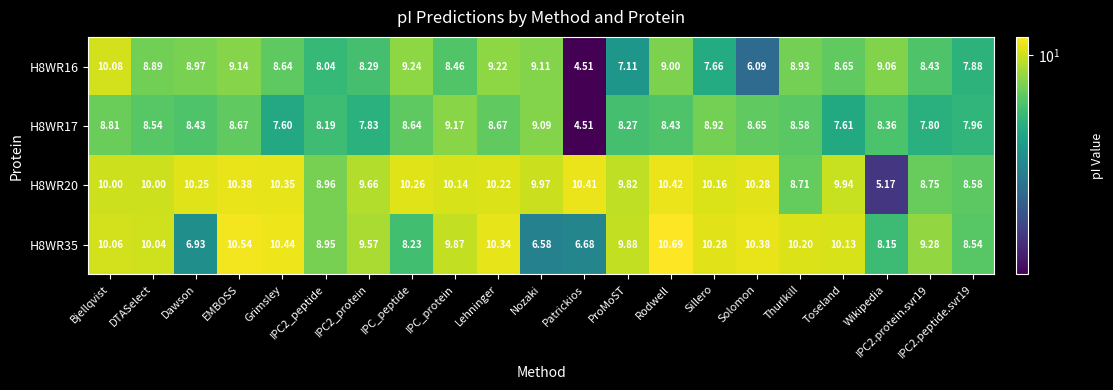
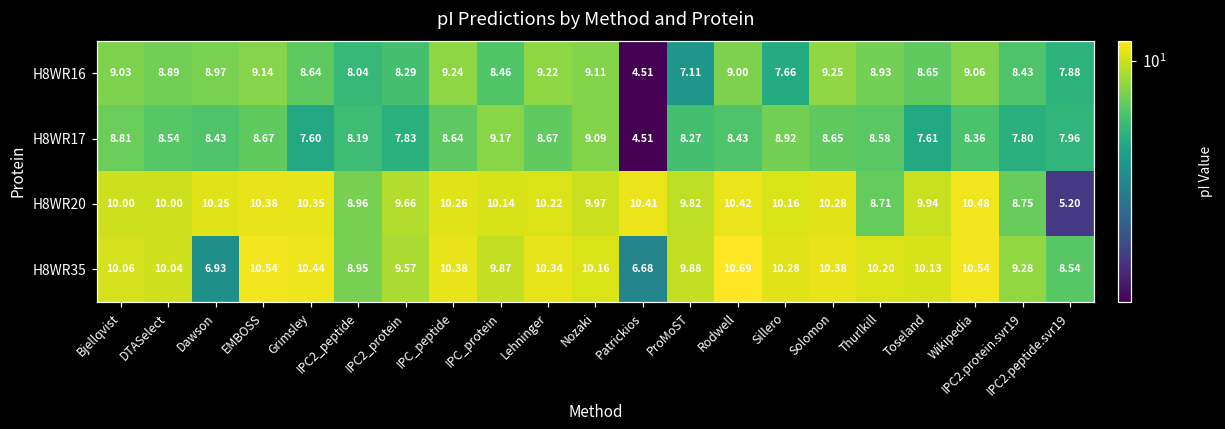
  {
    "H8WR16": {
-     "Bjellqvist": 10.08,
+     "Bjellqvist": 9.03,
      "DTASelect": 8.89,
      "Dawson": 8.97,
      "EMBOSS": 9.14,
      "Grimsley": 8.64,
      "IPC2_peptide": 8.04,
      "IPC2_protein": 8.29,
      "IPC_peptide": 9.24,
      "IPC_protein": 8.46,
      "Lehninger": 9.22,
      "Nozaki": 9.11,
      "Patrickios": 4.51,
      "ProMoST": 7.11,
      "Rodwell": 9.00,
      "Sillero": 7.66,
-     "Solomon": 6.09,
+     "Solomon": 9.25,
      "Thurlkill": 8.93,
      "Toseland": 8.65,
      "Wikipedia": 9.06,
      "IPC2.protein.svr19": 8.43,
      "IPC2.peptide.svr19": 7.88
    },
    "H8WR17": {
      "Bjellqvist": 8.81,
      "DTASelect": 8.54,
      "Dawson": 8.43,
      "EMBOSS": 8.67,
      "Grimsley": 7.60,
      "IPC2_peptide": 8.19,
      "IPC2_protein": 7.83,
      "IPC_peptide": 8.64,
      "IPC_protein": 9.17,
      "Lehninger": 8.67,
      "Nozaki": 9.09,
      "Patrickios": 4.51,
      "ProMoST": 8.27,
      "Rodwell": 8.43,
      "Sillero": 8.92,
      "Solomon": 8.65,
      "Thurlkill": 8.58,
      "Toseland": 7.61,
      "Wikipedia": 8.36,
      "IPC2.protein.svr19": 7.80,
      "IPC2.peptide.svr19": 7.96
    },
    "H8WR20": {
      "Bjellqvist": 10.00,
      "DTASelect": 10.00,
      "Dawson": 10.25,
      "EMBOSS": 10.38,
      "Grimsley": 10.35,
      "IPC2_peptide": 8.96,
      "IPC2_protein": 9.66,
      "IPC_peptide": 10.26,
      "IPC_protein": 10.14,
      "Lehninger": 10.22,
      "Nozaki": 9.97,
      "Patrickios": 10.41,
      "ProMoST": 9.82,
      "Rodwell": 10.42,
      "Sillero": 10.16,
      "Solomon": 10.28,
      "Thurlkill": 8.71,
      "Toseland": 9.94,
-     "Wikipedia": 5.17,
+     "Wikipedia": 10.48,
      "IPC2.protein.svr19": 8.75,
-     "IPC2.peptide.svr19": 8.58
+     "IPC2.peptide.svr19": 5.20
    },
    "H8WR35": {
      "Bjellqvist": 10.06,
      "DTASelect": 10.04,
      "Dawson": 6.93,
      "EMBOSS": 10.54,
      "Grimsley": 10.44,
      "IPC2_peptide": 8.95,
      "IPC2_protein": 9.57,
-     "IPC_peptide": 8.23,
+     "IPC_peptide": 10.38,
      "IPC_protein": 9.87,
      "Lehninger": 10.34,
-     "Nozaki": 6.58,
+     "Nozaki": 10.16,
      "Patrickios": 6.68,
      "ProMoST": 9.88,
      "Rodwell": 10.69,
      "Sillero": 10.28,
      "Solomon": 10.38,
      "Thurlkill": 10.20,
      "Toseland": 10.13,
-     "Wikipedia": 8.15,
+     "Wikipedia": 10.54,
      "IPC2.protein.svr19": 9.28,
      "IPC2.peptide.svr19": 8.54
    }
  }
